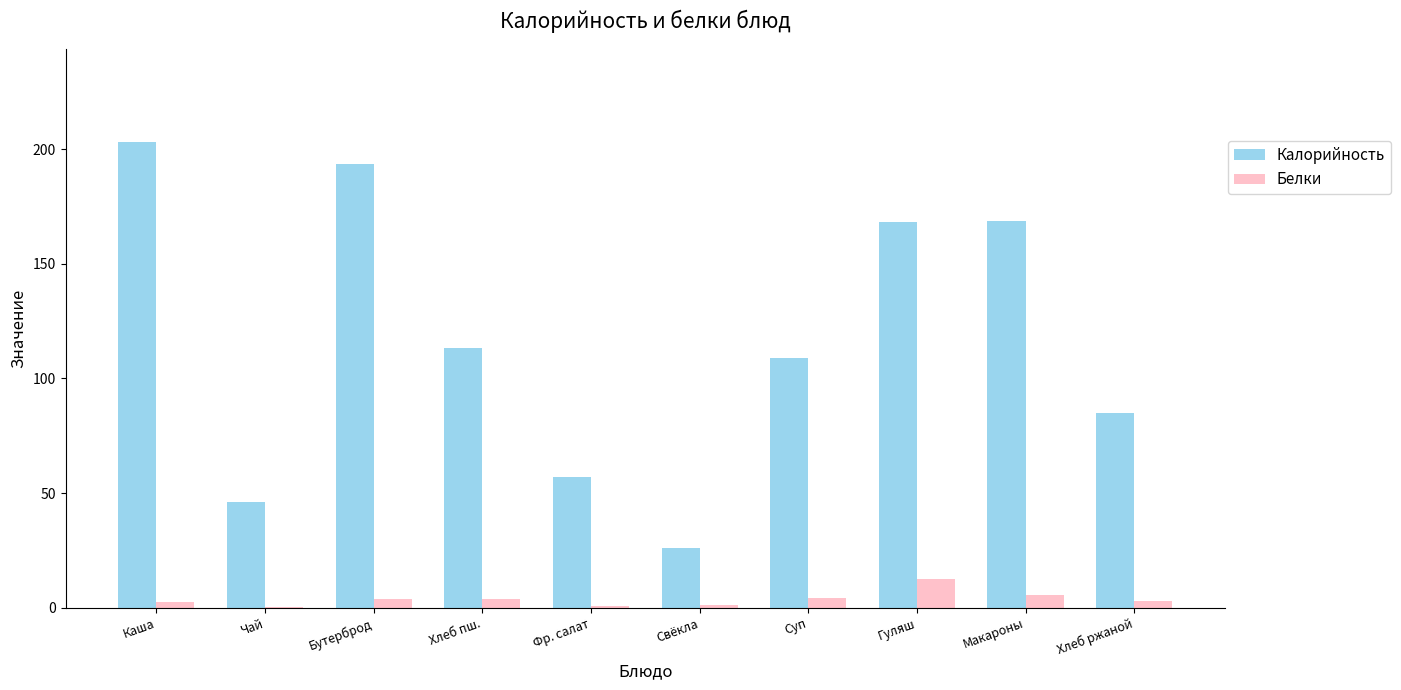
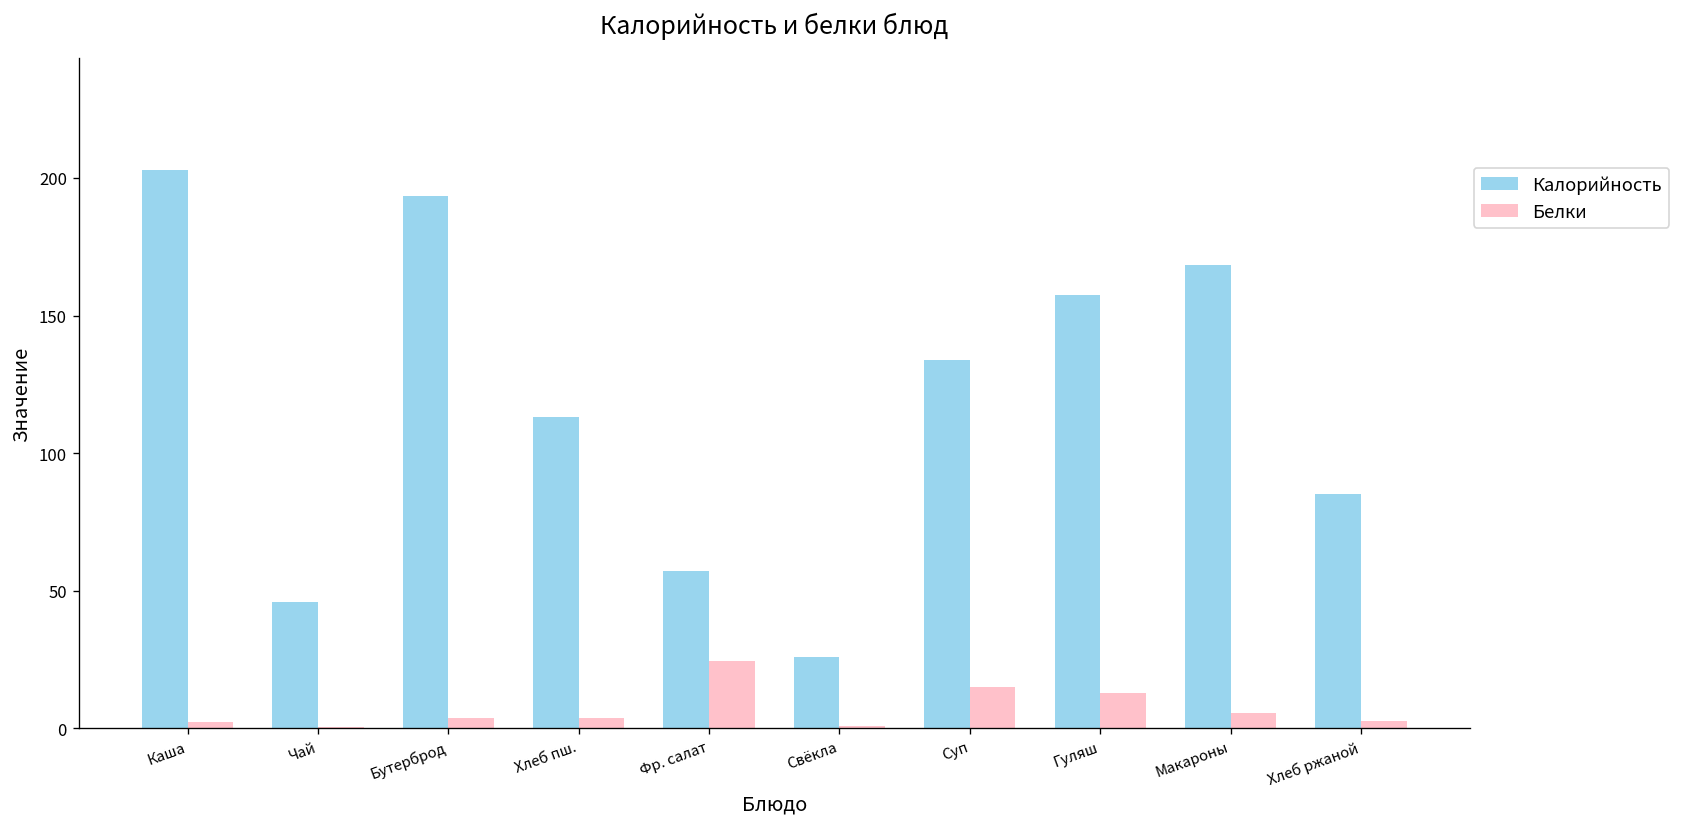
  {
    "Калорийность": {
      "Каша": 203,
      "Чай": 46,
      "Бутерброд": 194,
      "Хлеб пш.": 113,
      "Фр. салат": 57,
      "Свёкла": 26,
-     "Суп": 109,
-     "Гуляш": 168,
+     "Суп": 134,
+     "Гуляш": 158,
      "Макароны": 168,
      "Хлеб ржаной": 85
    },
    "Белки": {
      "Каша": 2,
      "Бутерброд": 4,
      "Хлеб пш.": 4,
-     "Фр. салат": 1,
-     "Суп": 4,
+     "Фр. салат": 24,
+     "Суп": 15,
      "Гуляш": 13,
      "Макароны": 6,
      "Хлеб ржаной": 3
    }
  }
